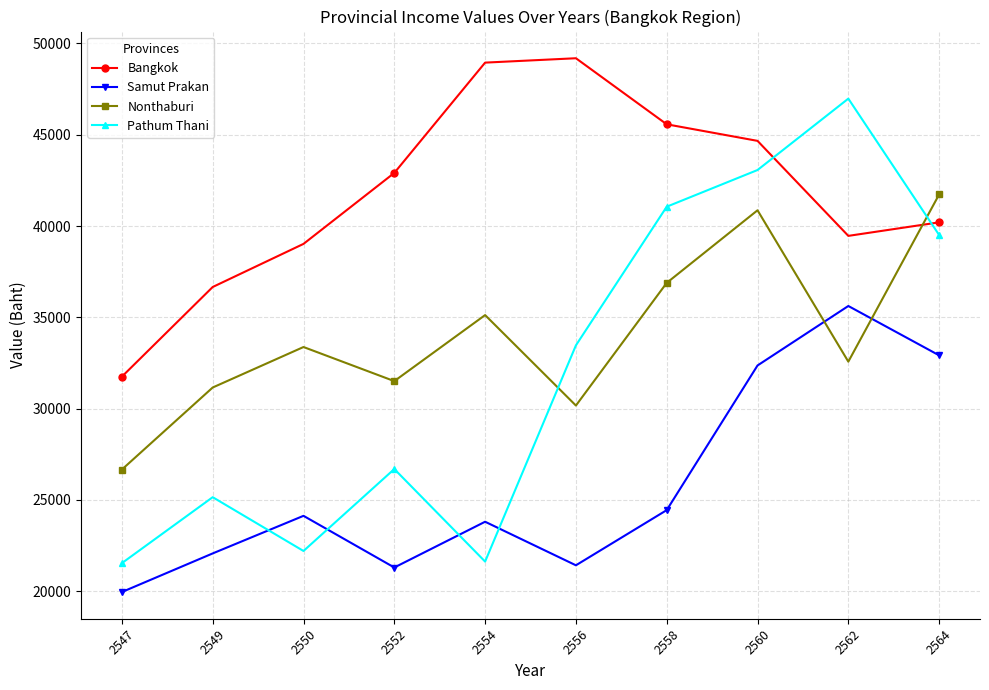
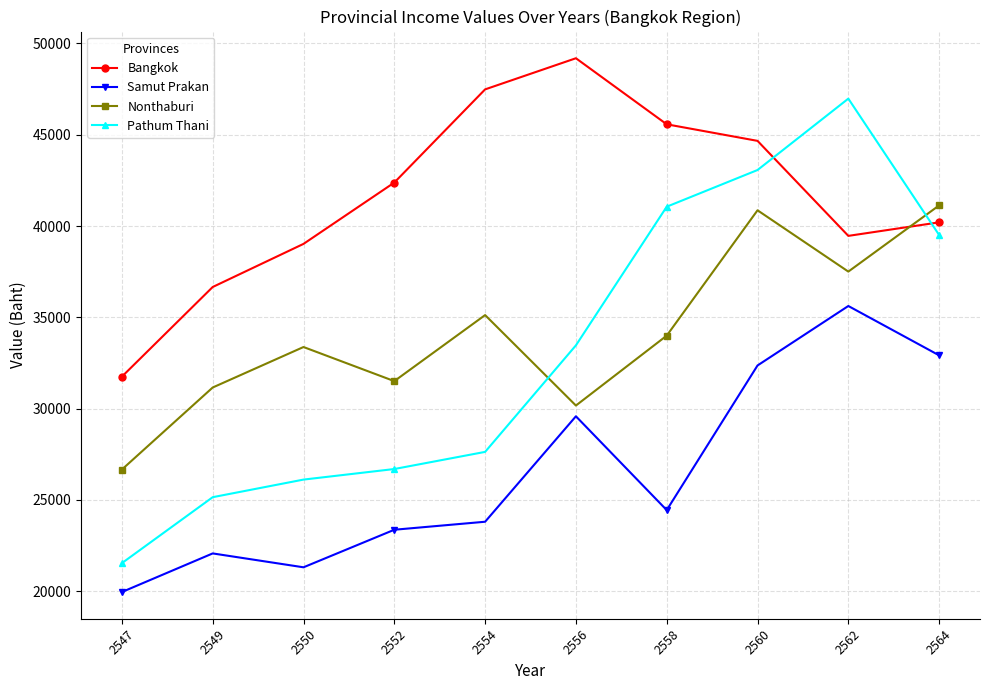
  {
    "Bangkok": {
      "2547": 31700,
      "2549": 36700,
      "2550": 39000,
-     "2552": 42900,
-     "2554": 49000,
+     "2552": 42400,
+     "2554": 47500,
      "2556": 49200,
      "2558": 45600,
      "2560": 44700,
      "2562": 39500,
      "2564": 40200
    },
    "Samut Prakan": {
      "2547": 19900,
      "2549": 22100,
-     "2550": 24100,
-     "2552": 21300,
+     "2550": 21300,
+     "2552": 23400,
      "2554": 23800,
-     "2556": 21400,
+     "2556": 29600,
      "2558": 24400,
      "2560": 32400,
      "2562": 35600,
      "2564": 32900
    },
    "Nonthaburi": {
      "2547": 26700,
      "2549": 31200,
      "2550": 33400,
      "2552": 31500,
      "2554": 35100,
      "2556": 30200,
-     "2558": 36900,
+     "2558": 34000,
      "2560": 40900,
-     "2562": 32600,
-     "2564": 41700
+     "2562": 37500,
+     "2564": 41100
    },
    "Pathum Thani": {
      "2547": 21500,
      "2549": 25100,
-     "2550": 22200,
+     "2550": 26100,
      "2552": 26700,
-     "2554": 21600,
+     "2554": 27600,
      "2556": 33500,
      "2558": 41100,
      "2560": 43100,
      "2562": 47000,
      "2564": 39500
    }
  }
